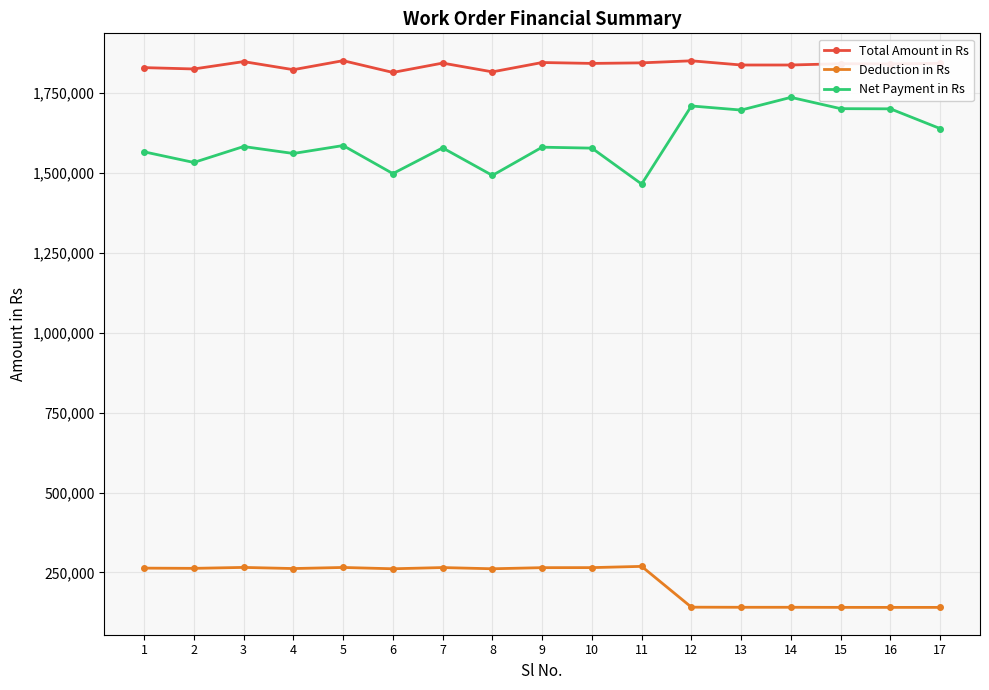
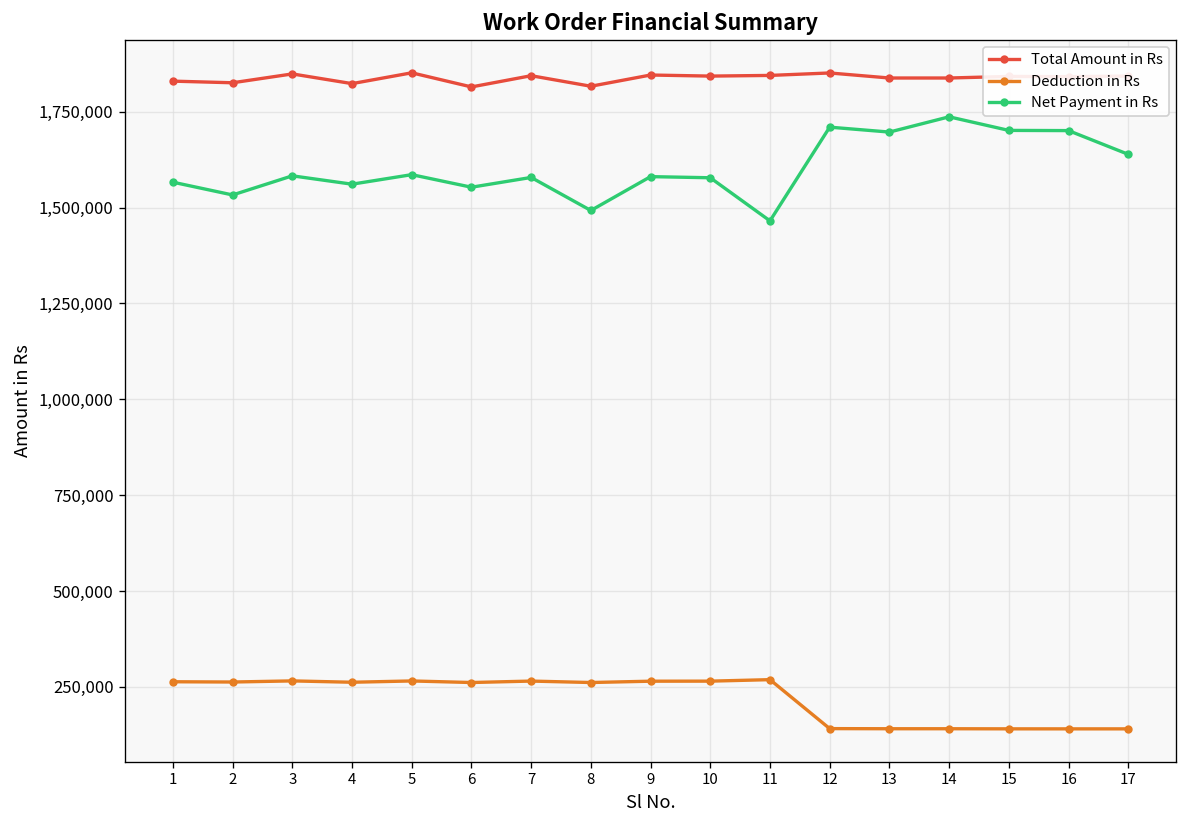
  {
    "Net Payment in Rs": {
      "1": "1,570,000",
      "2": "1,530,000",
      "3": "1,580,000",
      "4": "1,560,000",
      "5": "1,590,000",
-     "6": "1,500,000",
+     "6": "1,550,000",
      "7": "1,580,000",
      "8": "1,490,000",
      "9": "1,580,000",
      "10": "1,580,000",
      "11": "1,470,000",
      "12": "1,710,000",
      "13": "1,700,000",
      "14": "1,740,000",
      "15": "1,700,000",
      "16": "1,700,000",
      "17": "1,640,000"
    }
  }
